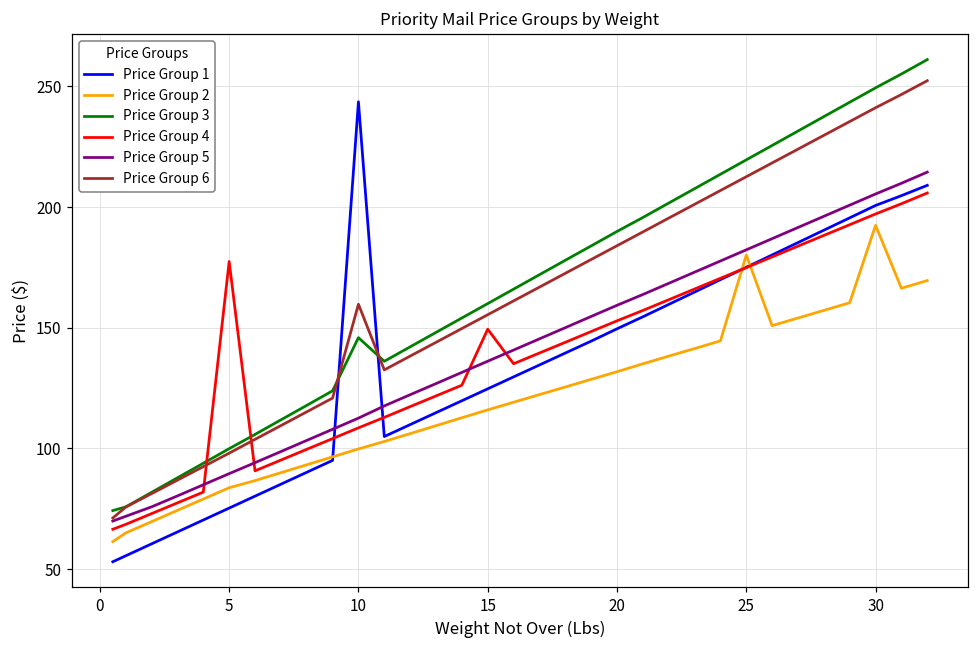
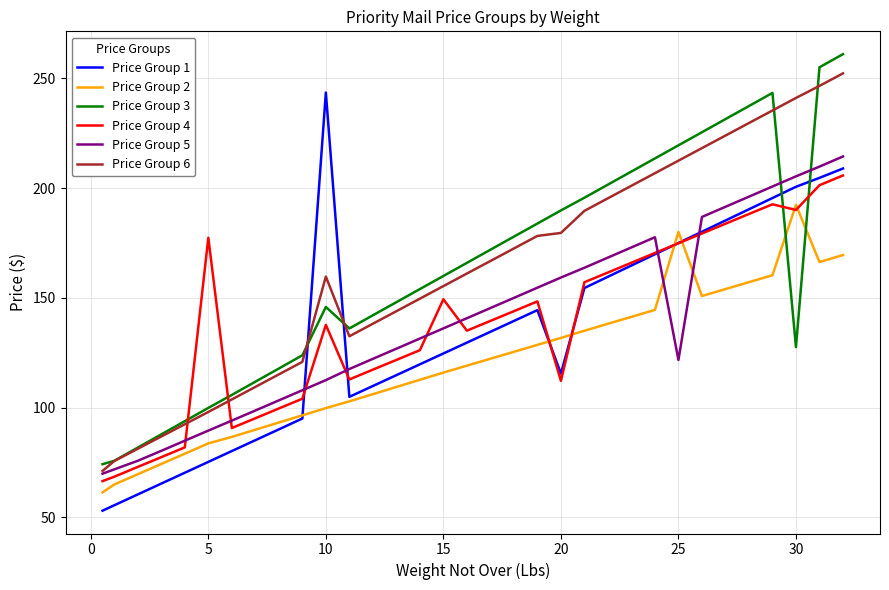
  {
    "Price Group 1": {
      "5": 75,
      "10": 244,
      "15": 125,
-     "20": 150,
+     "20": 116,
      "30": 201
    },
    "Price Group 2": {
      "5": 84,
      "10": 100,
      "15": 116,
      "20": 132,
      "25": 180,
      "30": 192
    },
    "Price Group 3": {
      "5": 100,
      "10": 146,
      "15": 160,
      "20": 190,
      "25": 220,
-     "30": 249
+     "30": 128
    },
    "Price Group 4": {
      "5": 177,
-     "10": 109,
+     "10": 138,
      "15": 149,
-     "20": 153,
-     "30": 197
+     "20": 112,
+     "30": 190
    },
    "Price Group 5": {
      "5": 90,
      "10": 113,
      "15": 136,
      "20": 159,
-     "25": 182,
+     "25": 122,
      "30": 205
    },
    "Price Group 6": {
      "5": 98,
      "10": 160,
      "15": 155,
-     "20": 184,
+     "20": 180,
      "25": 213,
      "30": 241
    }
  }
